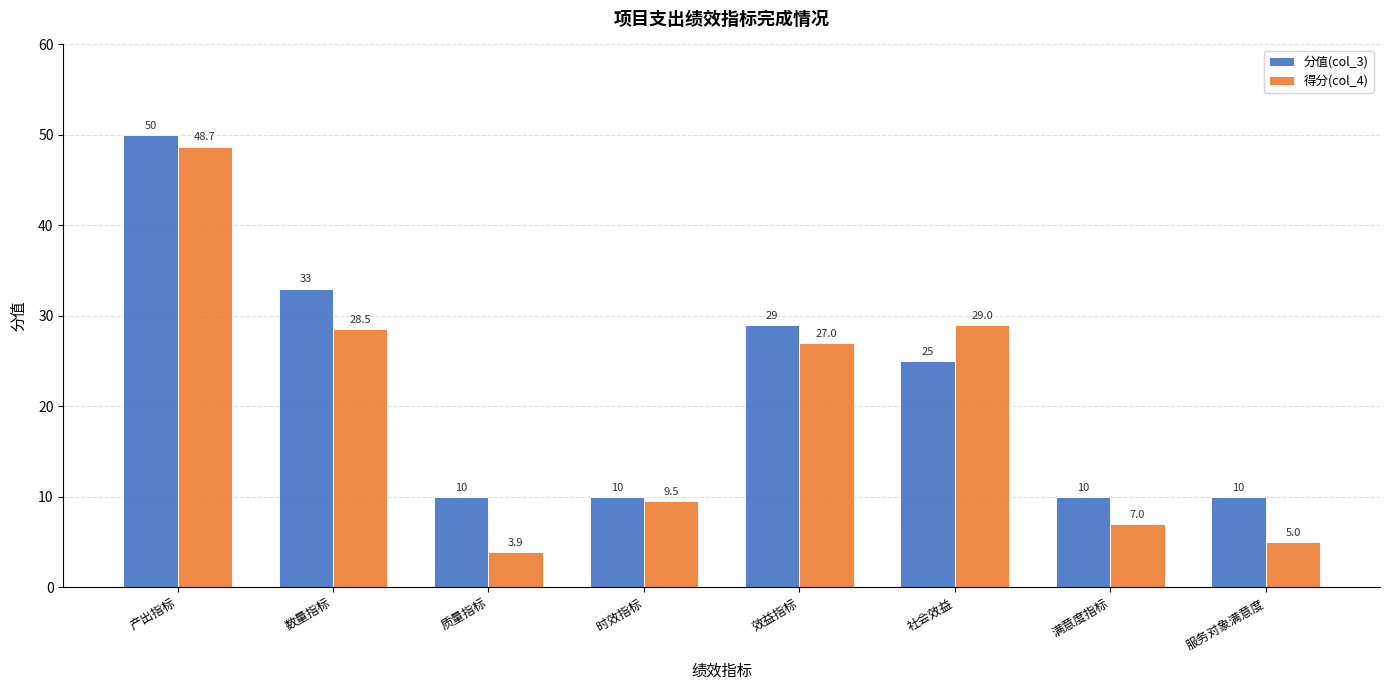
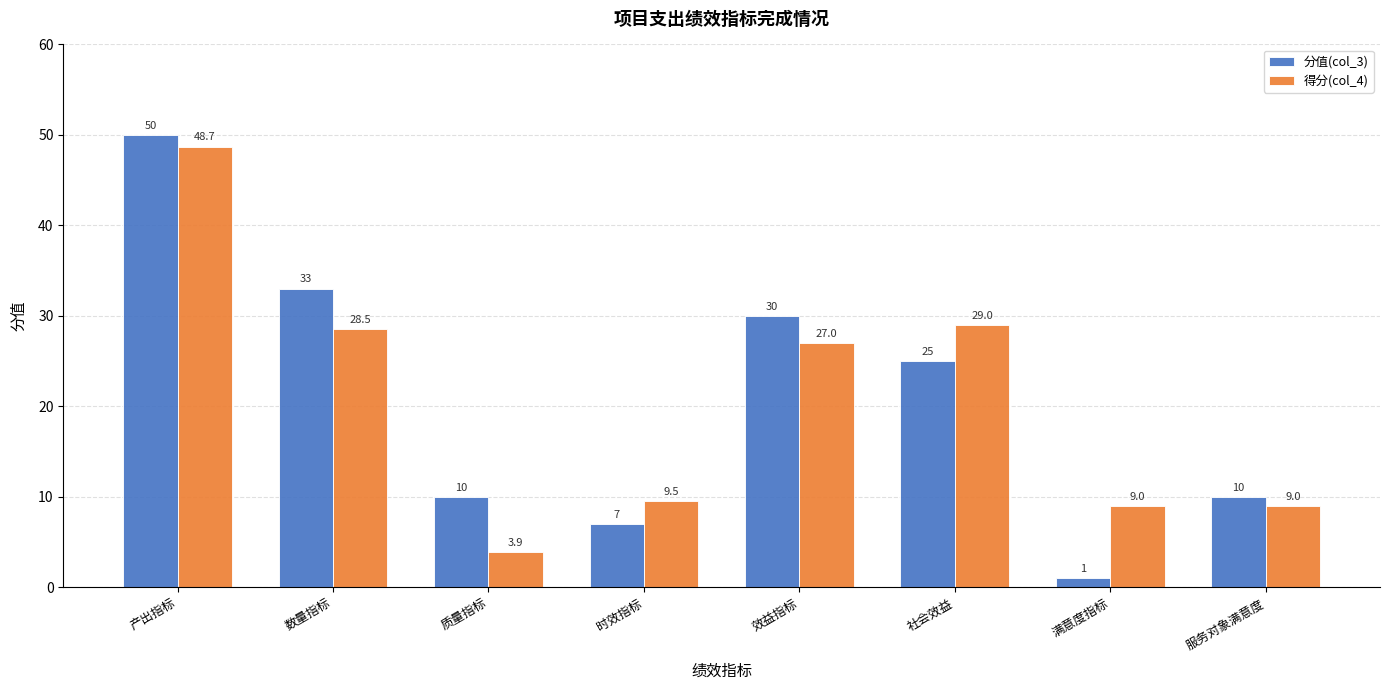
  {
    "分值(col_3)": {
      "产出指标": 50,
      "数量指标": 33,
      "质量指标": 10,
-     "时效指标": 10,
-     "效益指标": 29,
+     "时效指标": 7,
+     "效益指标": 30,
      "社会效益": 25,
-     "满意度指标": 10,
+     "满意度指标": 1,
      "服务对象满意度": 10
    },
    "得分(col_4)": {
      "产出指标": 48.7,
      "数量指标": 28.5,
      "质量指标": 3.9,
      "时效指标": 9.5,
      "效益指标": 27.0,
      "社会效益": 29.0,
-     "满意度指标": 7.0,
-     "服务对象满意度": 5.0
+     "满意度指标": 9.0,
+     "服务对象满意度": 9.0
    }
  }
